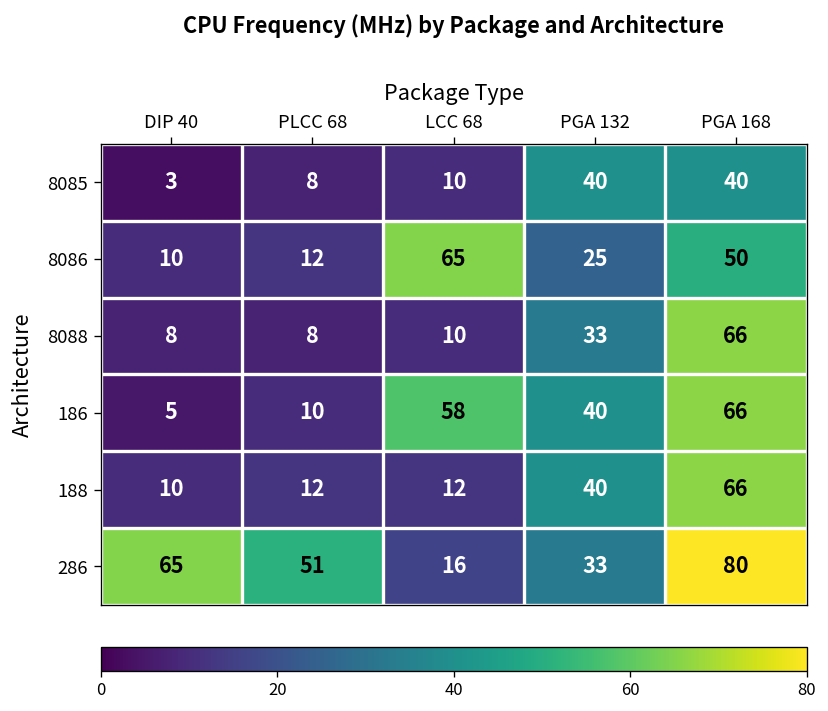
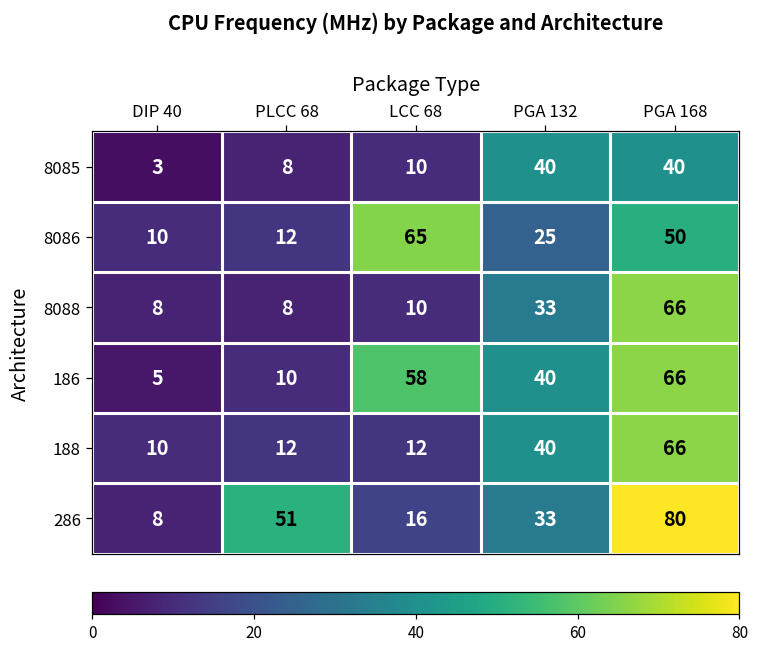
  {
    "8085": {
      "DIP 40": 3,
      "PLCC 68": 8,
      "LCC 68": 10,
      "PGA 132": 40,
      "PGA 168": 40
    },
    "8086": {
      "DIP 40": 10,
      "PLCC 68": 12,
      "LCC 68": 65,
      "PGA 132": 25,
      "PGA 168": 50
    },
    "8088": {
      "DIP 40": 8,
      "PLCC 68": 8,
      "LCC 68": 10,
      "PGA 132": 33,
      "PGA 168": 66
    },
    "186": {
      "DIP 40": 5,
      "PLCC 68": 10,
      "LCC 68": 58,
      "PGA 132": 40,
      "PGA 168": 66
    },
    "188": {
      "DIP 40": 10,
      "PLCC 68": 12,
      "LCC 68": 12,
      "PGA 132": 40,
      "PGA 168": 66
    },
    "286": {
-     "DIP 40": 65,
+     "DIP 40": 8,
      "PLCC 68": 51,
      "LCC 68": 16,
      "PGA 132": 33,
      "PGA 168": 80
    }
  }
